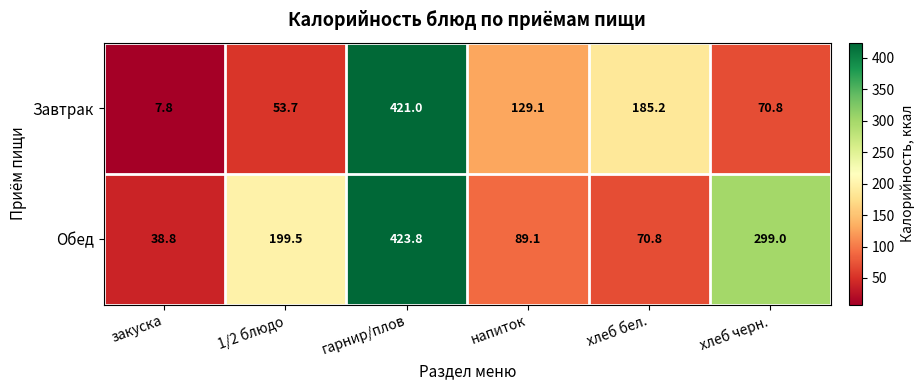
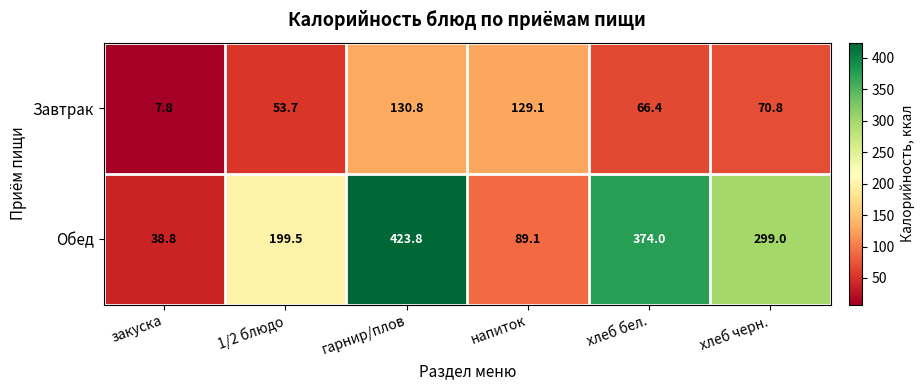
  {
    "Завтрак": {
      "закуска": 7.8,
      "1/2 блюдо": 53.7,
-     "гарнир/плов": 421.0,
+     "гарнир/плов": 130.8,
      "напиток": 129.1,
-     "хлеб бел.": 185.2,
+     "хлеб бел.": 66.4,
      "хлеб черн.": 70.8
    },
    "Обед": {
      "закуска": 38.8,
      "1/2 блюдо": 199.5,
      "гарнир/плов": 423.8,
      "напиток": 89.1,
-     "хлеб бел.": 70.8,
+     "хлеб бел.": 374.0,
      "хлеб черн.": 299.0
    }
  }
